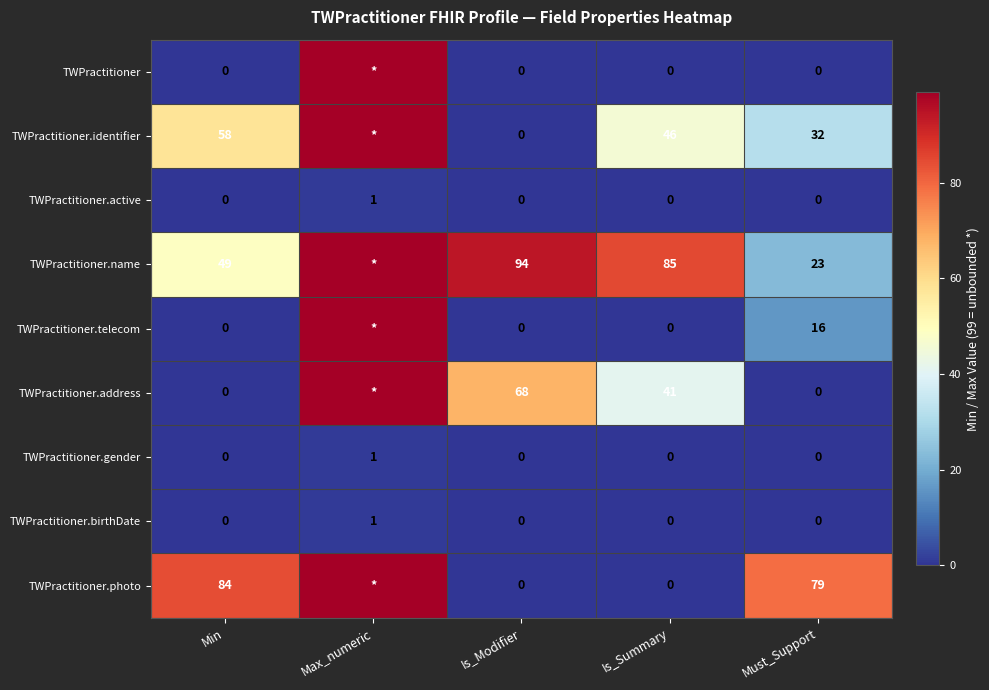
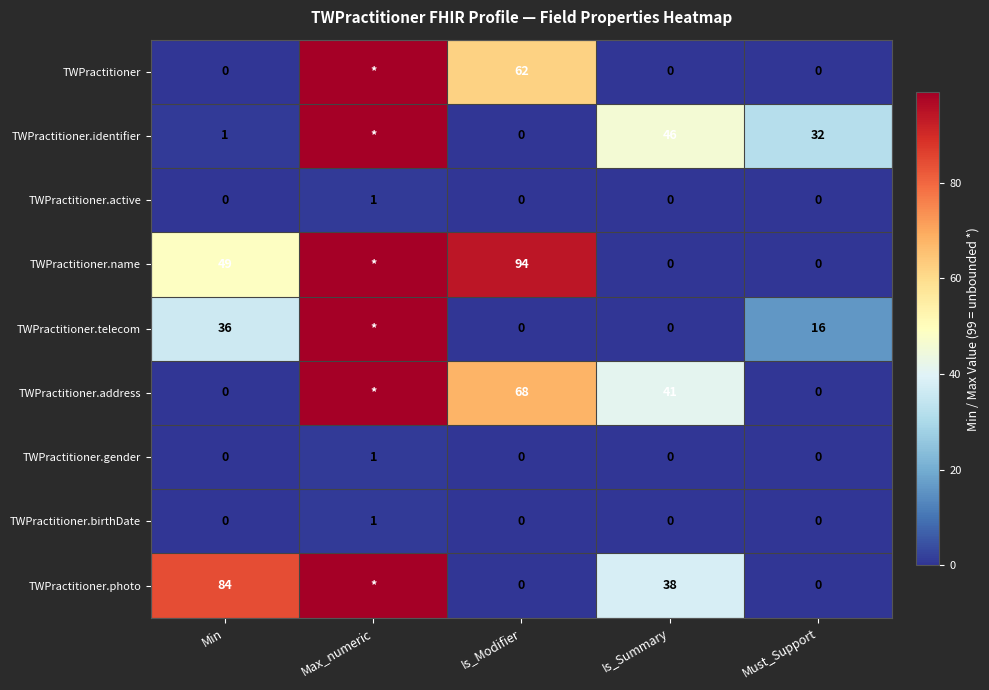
  {
    "TWPractitioner": {
      "Min": 0,
-     "Is_Modifier": 0,
+     "Is_Modifier": 62,
      "Is_Summary": 0,
      "Must_Support": 0
    },
    "TWPractitioner.identifier": {
-     "Min": 58,
+     "Min": 1,
      "Is_Modifier": 0,
      "Must_Support": 32
    },
    "TWPractitioner.active": {
      "Min": 0,
      "Max_numeric": 1,
      "Is_Modifier": 0,
      "Is_Summary": 0,
      "Must_Support": 0
    },
    "TWPractitioner.name": {
      "Min": 49,
      "Is_Modifier": 94,
-     "Is_Summary": 85,
-     "Must_Support": 23
+     "Is_Summary": 0,
+     "Must_Support": 0
    },
    "TWPractitioner.telecom": {
-     "Min": 0,
+     "Min": 36,
      "Is_Modifier": 0,
      "Is_Summary": 0,
      "Must_Support": 16
    },
    "TWPractitioner.address": {
      "Min": 0,
      "Is_Modifier": 68,
      "Must_Support": 0
    },
    "TWPractitioner.gender": {
      "Min": 0,
      "Max_numeric": 1,
      "Is_Modifier": 0,
      "Is_Summary": 0,
      "Must_Support": 0
    },
    "TWPractitioner.birthDate": {
      "Min": 0,
      "Max_numeric": 1,
      "Is_Modifier": 0,
      "Is_Summary": 0,
      "Must_Support": 0
    },
    "TWPractitioner.photo": {
      "Min": 84,
      "Is_Modifier": 0,
-     "Is_Summary": 0,
-     "Must_Support": 79
+     "Is_Summary": 38,
+     "Must_Support": 0
    }
  }
